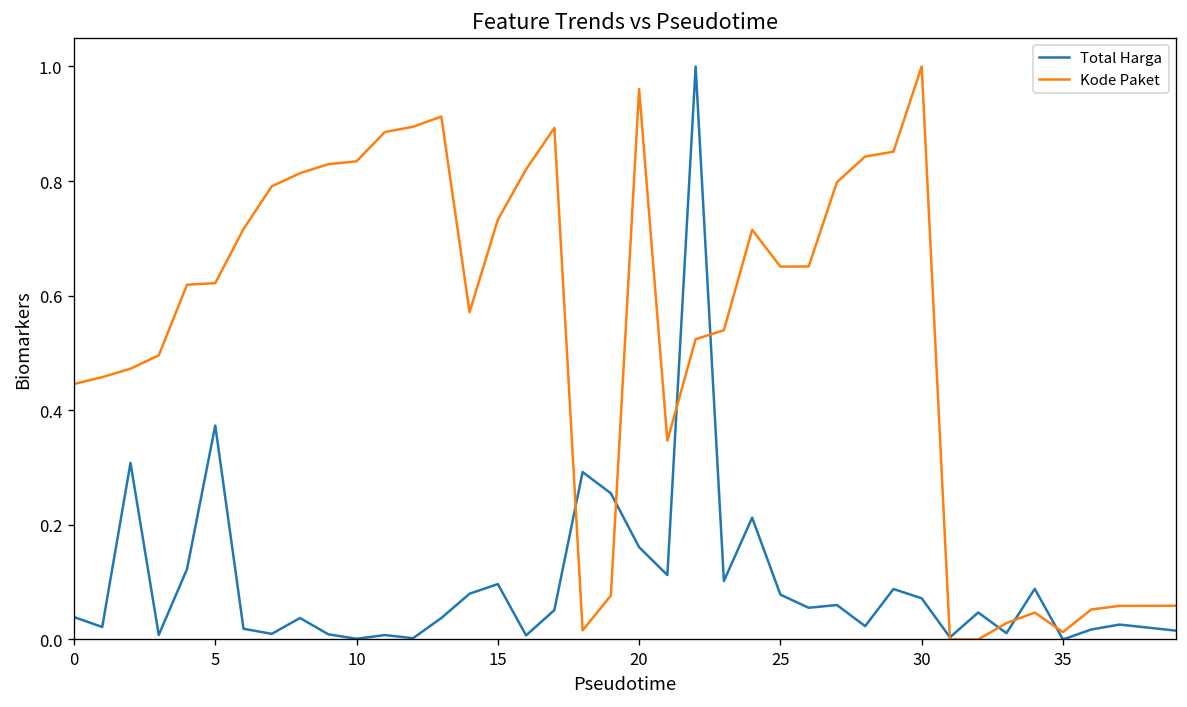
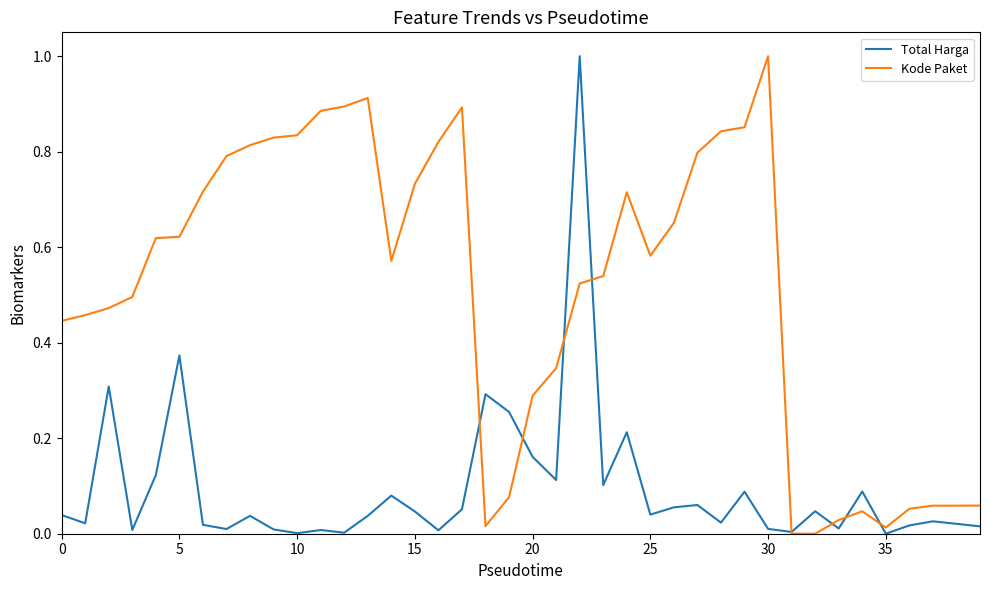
  {
    "Total Harga": {
      "0": 0.04,
      "5": 0.37,
      "10": 0.00,
-     "15": 0.10,
+     "15": 0.05,
      "20": 0.16,
-     "25": 0.08,
-     "30": 0.07,
+     "25": 0.04,
+     "30": 0.01,
      "35": 0.00
    },
    "Kode Paket": {
      "0": 0.45,
      "5": 0.62,
      "10": 0.83,
      "15": 0.73,
-     "20": 0.96,
-     "25": 0.65,
+     "20": 0.29,
+     "25": 0.58,
      "30": 1.00,
      "35": 0.01
    }
  }
